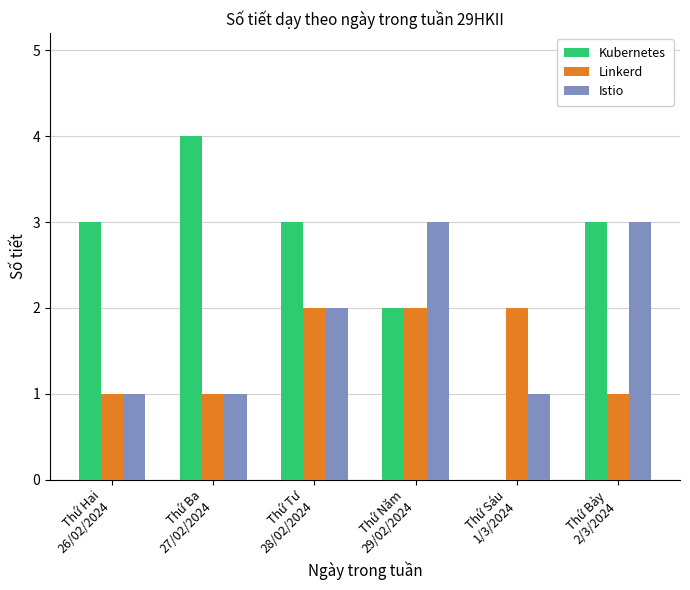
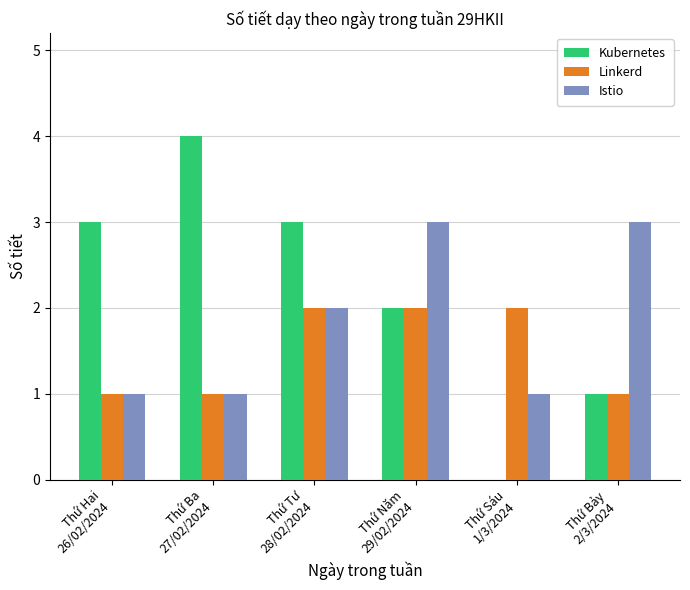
  {
    "Kubernetes": {
      "Thứ Hai 26/02/2024": 3,
      "Thứ Ba 27/02/2024": 4,
      "Thứ Tư 28/02/2024": 3,
      "Thứ Năm 29/02/2024": 2,
      "Thứ Sáu 1/3/2024": 0,
-     "Thứ Bảy 2/3/2024": 3
+     "Thứ Bảy 2/3/2024": 1
    },
    "Linkerd": {
      "Thứ Hai 26/02/2024": 1,
      "Thứ Ba 27/02/2024": 1,
      "Thứ Tư 28/02/2024": 2,
      "Thứ Năm 29/02/2024": 2,
      "Thứ Sáu 1/3/2024": 2,
      "Thứ Bảy 2/3/2024": 1
    },
    "Istio": {
      "Thứ Hai 26/02/2024": 1,
      "Thứ Ba 27/02/2024": 1,
      "Thứ Tư 28/02/2024": 2,
      "Thứ Năm 29/02/2024": 3,
      "Thứ Sáu 1/3/2024": 1,
      "Thứ Bảy 2/3/2024": 3
    }
  }
